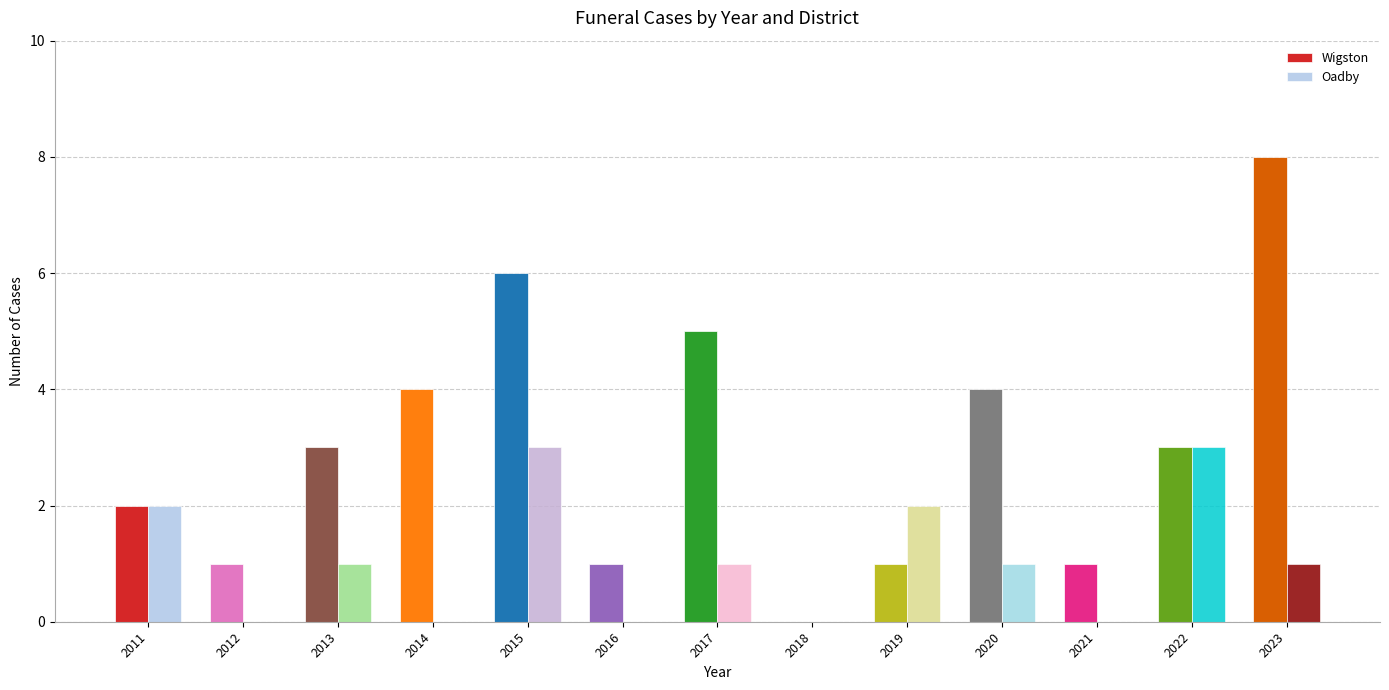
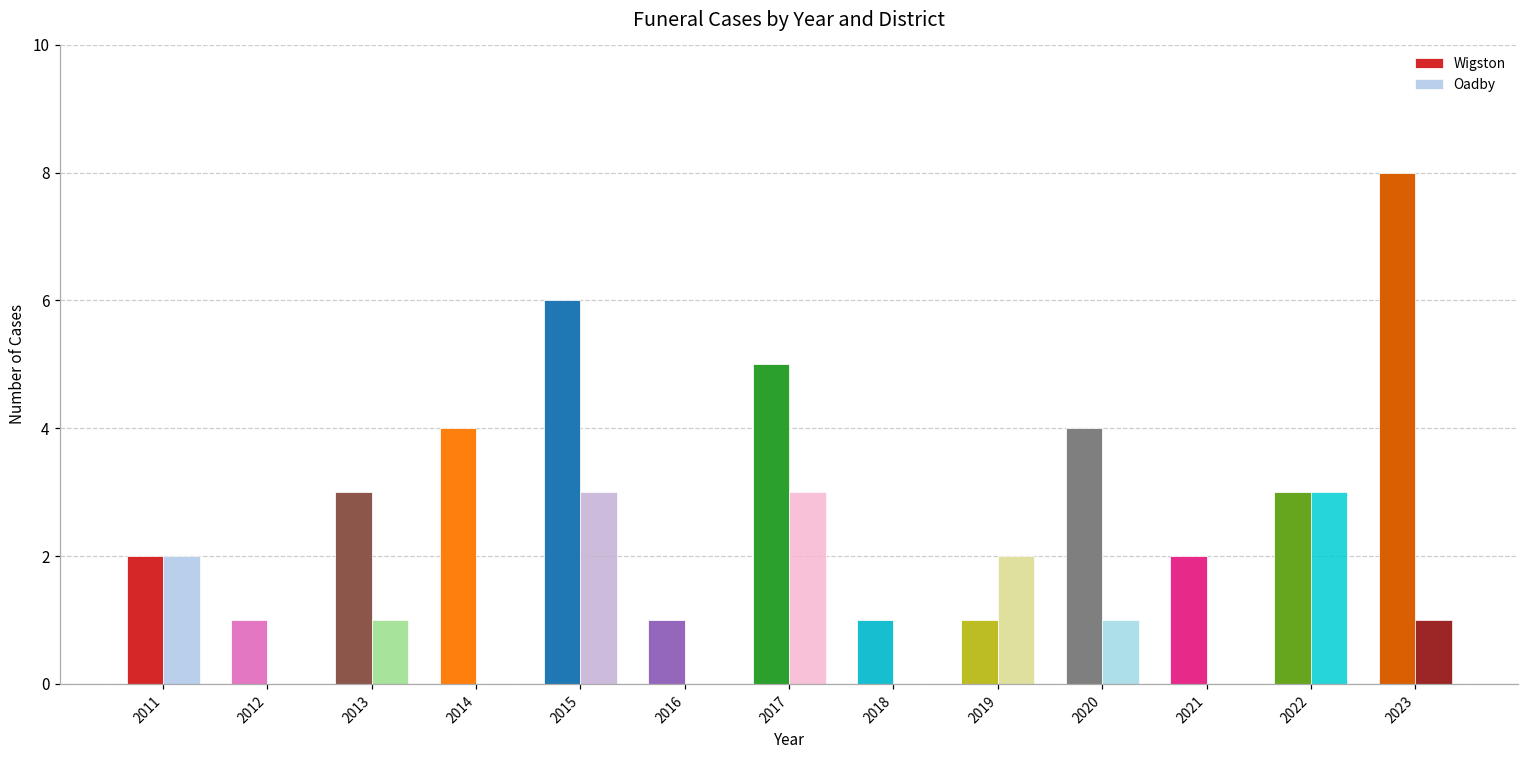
  {
    "Wigston": {
      "2011": 2,
      "2012": 1,
      "2013": 3,
      "2014": 4,
      "2015": 6,
      "2016": 1,
      "2017": 5,
-     "2018": 0,
+     "2018": 1,
      "2019": 1,
      "2020": 4,
-     "2021": 1,
+     "2021": 2,
      "2022": 3,
      "2023": 8
    },
    "Oadby": {
      "2011": 2,
      "2012": 0,
      "2013": 1,
      "2014": 0,
      "2015": 3,
      "2016": 0,
-     "2017": 1,
+     "2017": 3,
      "2018": 0,
      "2019": 2,
      "2020": 1,
      "2021": 0,
      "2022": 3,
      "2023": 1
    }
  }
